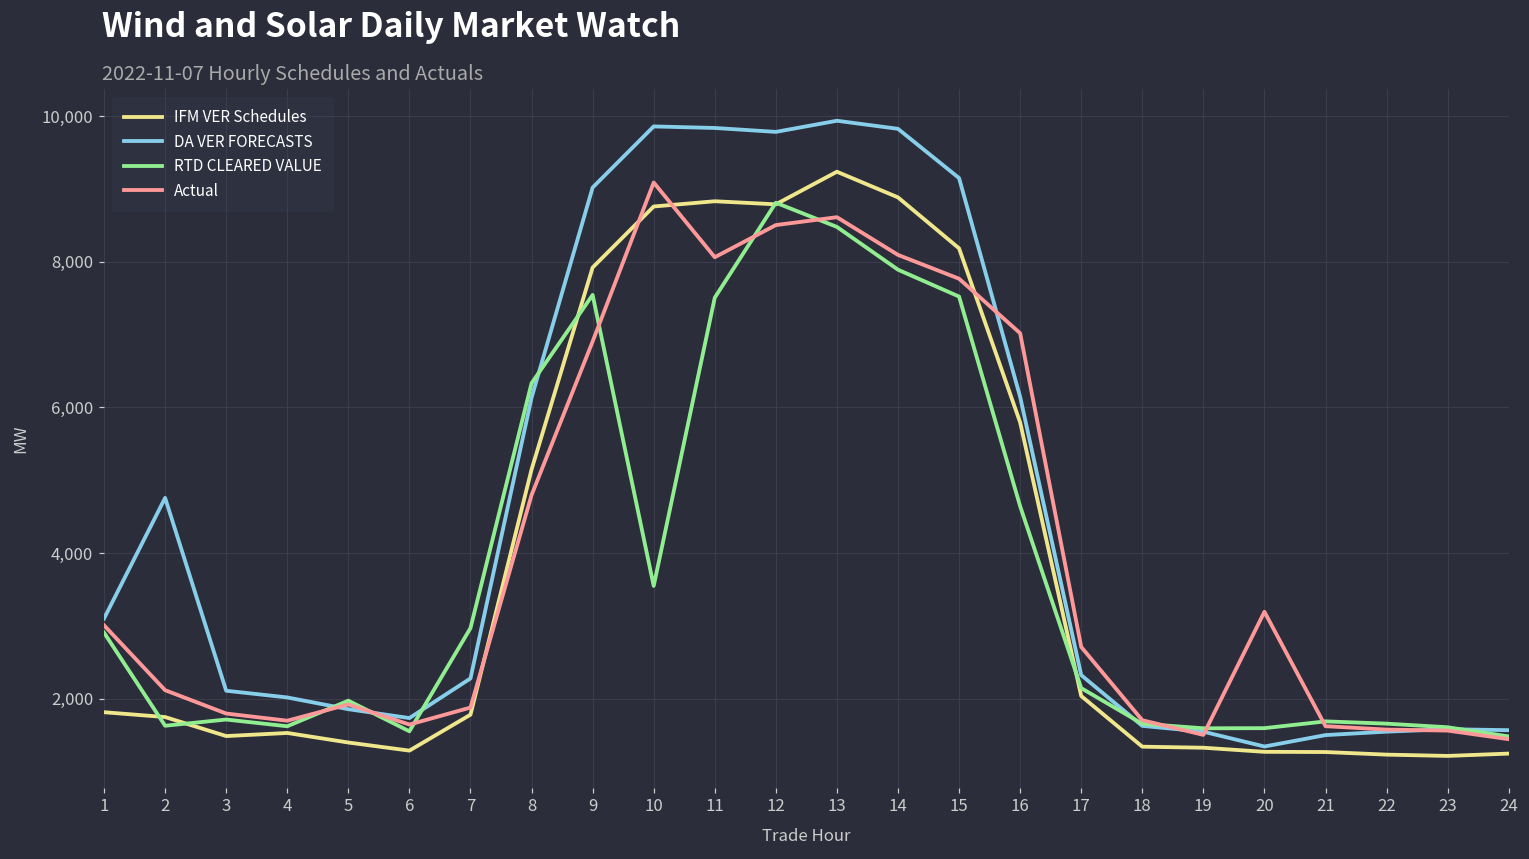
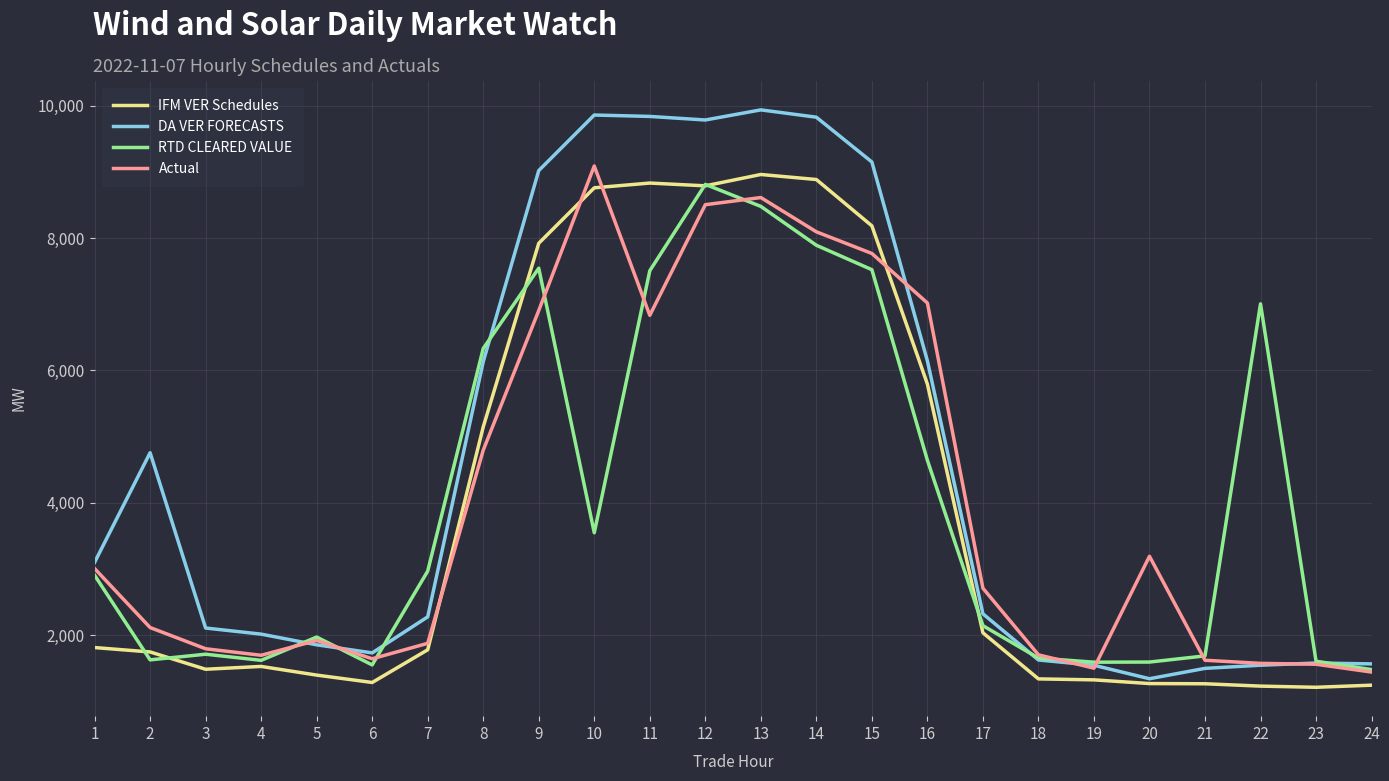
  {
    "IFM VER Schedules": {
      "1": "1,800",
      "2": "1,700",
      "3": "1,500",
      "4": "1,500",
      "5": "1,400",
      "6": "1,300",
      "7": "1,800",
      "8": "5,100",
      "9": "7,900",
      "10": "8,800",
      "11": "8,800",
-     "13": "9,200",
+     "13": "9,000",
      "14": "8,900",
      "15": "8,200",
      "16": "5,800",
      "17": "2,000",
      "18": "1,300",
      "19": "1,300",
      "20": "1,300",
      "21": "1,300",
      "22": "1,200",
      "23": "1,200",
      "24": "1,200"
    },
    "DA VER FORECASTS": {
      "1": "3,100",
      "2": "4,800",
      "3": "2,100",
      "4": "2,000",
      "5": "1,900",
      "6": "1,700",
      "7": "2,300",
      "8": "6,100",
      "9": "9,000",
      "10": "9,900",
      "11": "9,800",
      "12": "9,800",
      "13": "9,900",
      "14": "9,800",
      "15": "9,200",
      "16": "6,100",
      "17": "2,300",
      "19": "1,500",
      "20": "1,300",
      "21": "1,500",
      "24": "1,600"
    },
    "RTD CLEARED VALUE": {
      "1": "2,900",
      "2": "1,600",
      "3": "1,700",
      "4": "1,600",
      "5": "2,000",
      "6": "1,500",
      "7": "3,000",
      "8": "6,300",
      "9": "7,500",
      "10": "3,500",
      "11": "7,500",
      "13": "8,500",
      "14": "7,900",
      "15": "7,500",
      "16": "4,600",
      "17": "2,100",
      "19": "1,600",
      "20": "1,600",
      "21": "1,700",
-     "22": "1,700"
+     "22": "7,000"
    },
    "Actual": {
      "1": "3,000",
      "2": "2,100",
      "3": "1,800",
      "4": "1,700",
      "5": "1,900",
      "6": "1,600",
      "7": "1,900",
      "8": "4,800",
      "9": "6,900",
      "10": "9,100",
-     "11": "8,100",
+     "11": "6,800",
      "12": "8,500",
      "13": "8,600",
      "14": "8,100",
      "15": "7,800",
      "16": "7,000",
      "17": "2,700",
      "18": "1,700",
      "19": "1,500",
      "20": "3,200",
      "21": "1,600"
    }
  }
